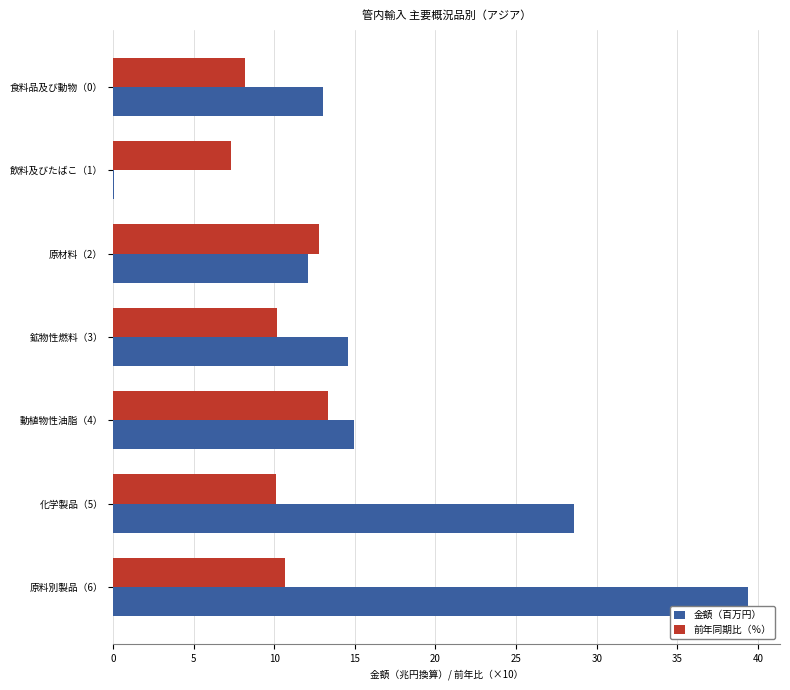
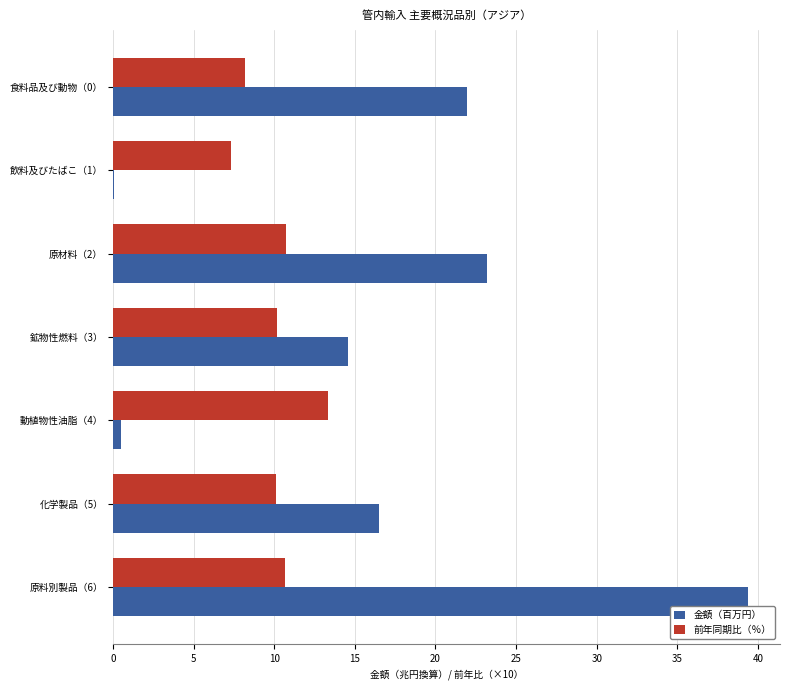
  {
    "金額（百万円）": {
-     "食料品及び動物（0）": 13.0,
-     "原材料（2）": 12.1,
+     "食料品及び動物（0）": 22.0,
+     "原材料（2）": 23.2,
      "鉱物性燃料（3）": 14.6,
-     "動植物性油脂（4）": 14.9,
-     "化学製品（5）": 28.6,
+     "動植物性油脂（4）": 0.5,
+     "化学製品（5）": 16.5,
      "原料別製品（6）": 39.4
    },
    "前年同期比（％）": {
      "食料品及び動物（0）": 8.2,
      "飲料及びたばこ（1）": 7.3,
-     "原材料（2）": 12.8,
+     "原材料（2）": 10.7,
      "鉱物性燃料（3）": 10.2,
      "動植物性油脂（4）": 13.4,
      "化学製品（5）": 10.1,
      "原料別製品（6）": 10.6
    }
  }
